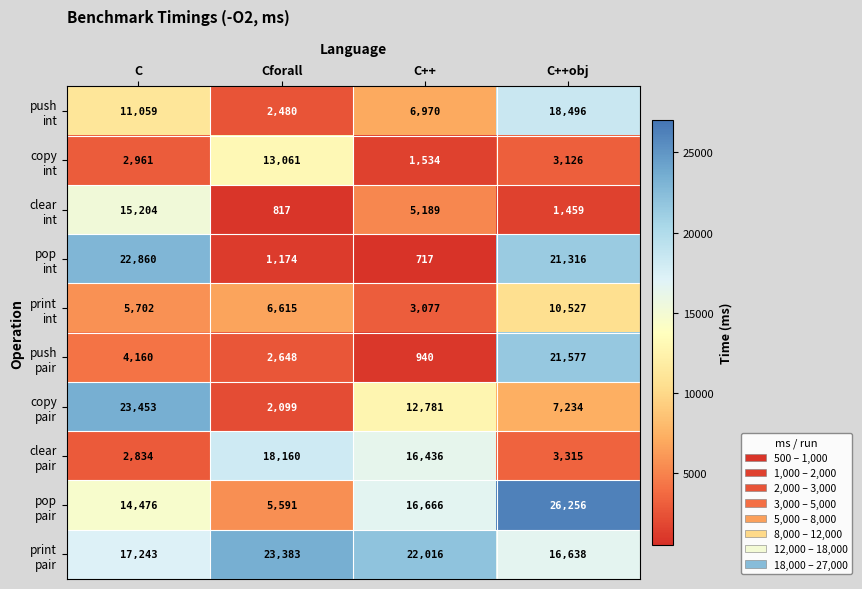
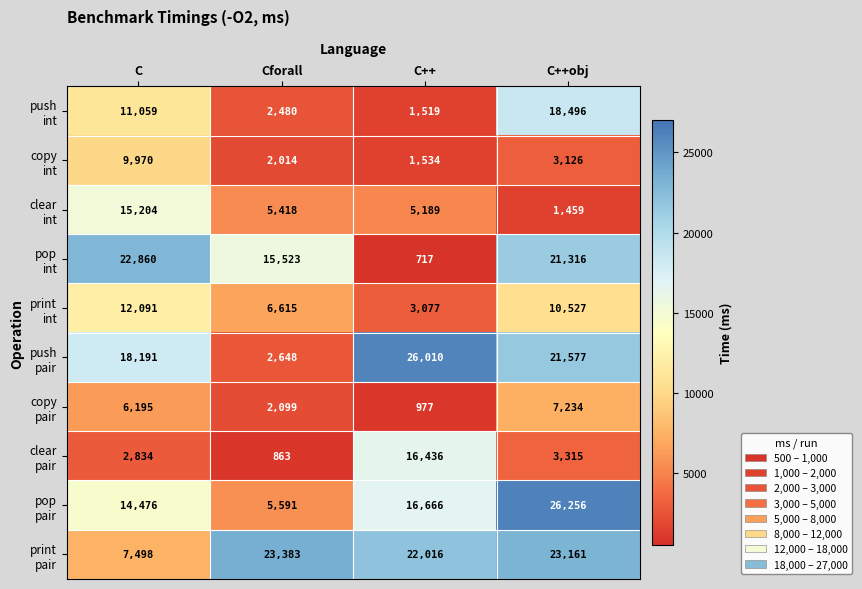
  {
    "push int": {
      "C": "11,059",
      "Cforall": "2,480",
-     "C++": "6,970",
+     "C++": "1,519",
      "C++obj": "18,496"
    },
    "copy int": {
-     "C": "2,961",
-     "Cforall": "13,061",
+     "C": "9,970",
+     "Cforall": "2,014",
      "C++": "1,534",
      "C++obj": "3,126"
    },
    "clear int": {
      "C": "15,204",
-     "Cforall": "817",
+     "Cforall": "5,418",
      "C++": "5,189",
      "C++obj": "1,459"
    },
    "pop int": {
      "C": "22,860",
-     "Cforall": "1,174",
+     "Cforall": "15,523",
      "C++": "717",
      "C++obj": "21,316"
    },
    "print int": {
-     "C": "5,702",
+     "C": "12,091",
      "Cforall": "6,615",
      "C++": "3,077",
      "C++obj": "10,527"
    },
    "push pair": {
-     "C": "4,160",
+     "C": "18,191",
      "Cforall": "2,648",
-     "C++": "940",
+     "C++": "26,010",
      "C++obj": "21,577"
    },
    "copy pair": {
-     "C": "23,453",
+     "C": "6,195",
      "Cforall": "2,099",
-     "C++": "12,781",
+     "C++": "977",
      "C++obj": "7,234"
    },
    "clear pair": {
      "C": "2,834",
-     "Cforall": "18,160",
+     "Cforall": "863",
      "C++": "16,436",
      "C++obj": "3,315"
    },
    "pop pair": {
      "C": "14,476",
      "Cforall": "5,591",
      "C++": "16,666",
      "C++obj": "26,256"
    },
    "print pair": {
-     "C": "17,243",
+     "C": "7,498",
      "Cforall": "23,383",
      "C++": "22,016",
-     "C++obj": "16,638"
+     "C++obj": "23,161"
    }
  }
